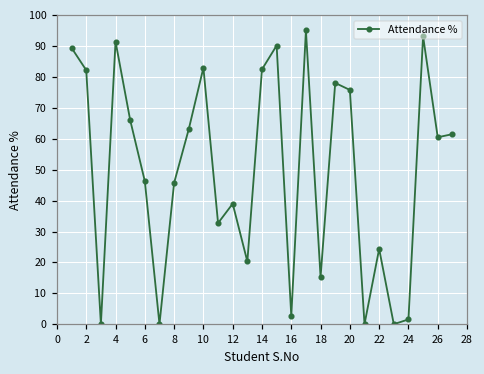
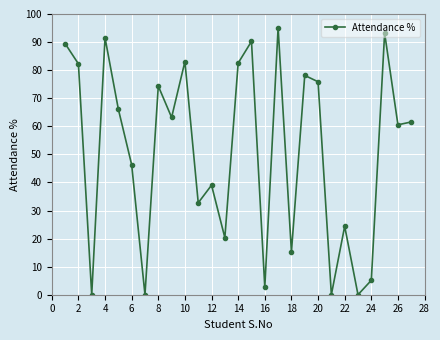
  {
    "2": 82,
    "4": 92,
    "6": 46,
-   "8": 46,
+   "8": 74,
    "10": 83,
    "12": 39,
    "14": 83,
    "16": 3,
    "18": 15,
    "20": 76,
    "22": 24,
-   "24": 2,
+   "24": 5,
    "26": 61
  }
